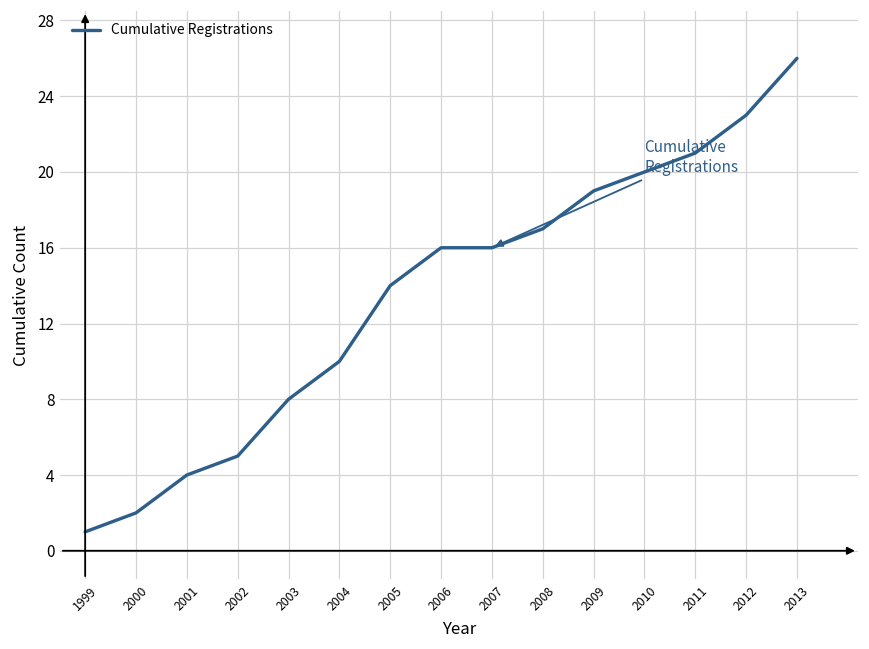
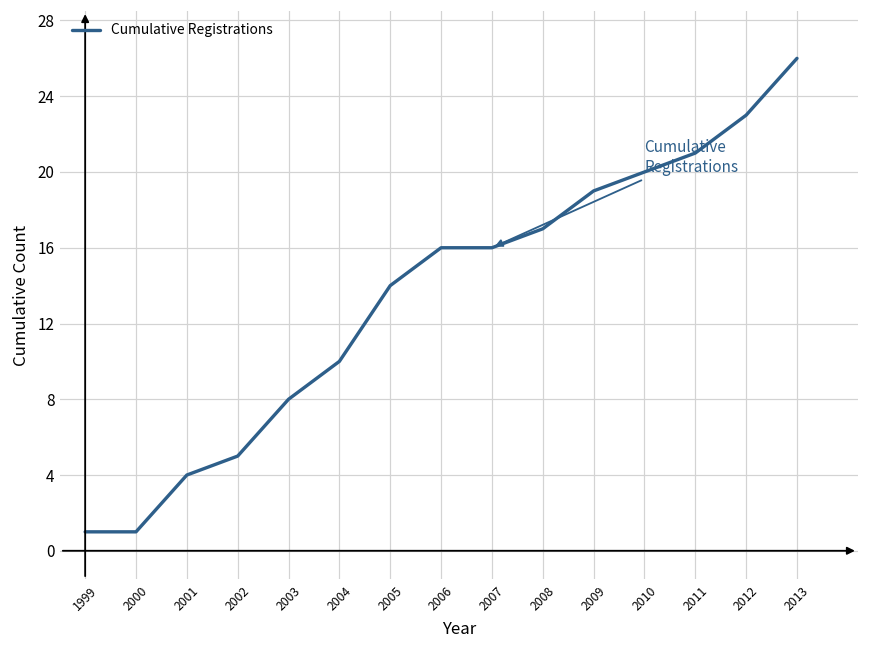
  {
    "1999": 1,
-   "2000": 2,
+   "2000": 1,
    "2001": 4,
    "2002": 5,
    "2003": 8,
    "2004": 10,
    "2005": 14,
    "2006": 16,
    "2007": 16,
    "2008": 17,
    "2009": 19,
    "2010": 20,
    "2011": 21,
    "2012": 23,
    "2013": 26
  }
